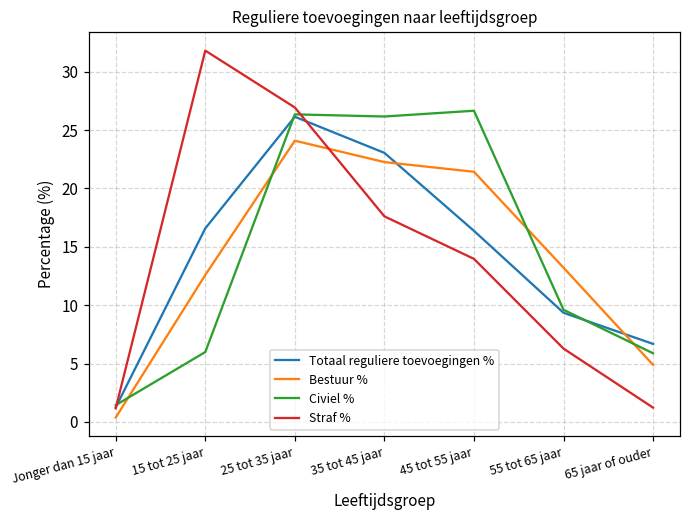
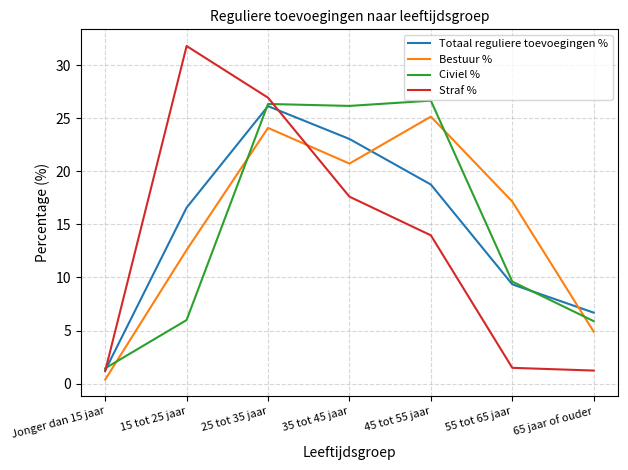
  {
    "Totaal reguliere toevoegingen %": {
      "15 tot 25 jaar": 16.6,
      "35 tot 45 jaar": 23.1,
-     "45 tot 55 jaar": 16.4,
+     "45 tot 55 jaar": 18.8,
      "55 tot 65 jaar": 9.4,
      "65 jaar of ouder": 6.7
    },
    "Bestuur %": {
      "Jonger dan 15 jaar": 0.4,
      "15 tot 25 jaar": 12.6,
      "25 tot 35 jaar": 24.1,
-     "35 tot 45 jaar": 22.3,
-     "45 tot 55 jaar": 21.4,
-     "55 tot 65 jaar": 13.2,
+     "35 tot 45 jaar": 20.7,
+     "45 tot 55 jaar": 25.2,
+     "55 tot 65 jaar": 17.2,
      "65 jaar of ouder": 4.9
    },
    "Civiel %": {
      "15 tot 25 jaar": 6.0,
      "35 tot 45 jaar": 26.2,
      "45 tot 55 jaar": 26.7,
      "55 tot 65 jaar": 9.6,
      "65 jaar of ouder": 5.9
    },
    "Straf %": {
      "15 tot 25 jaar": 31.8,
      "25 tot 35 jaar": 26.9,
      "35 tot 45 jaar": 17.6,
      "45 tot 55 jaar": 14.0,
-     "55 tot 65 jaar": 6.3,
+     "55 tot 65 jaar": 1.5,
      "65 jaar of ouder": 1.2
    }
  }
